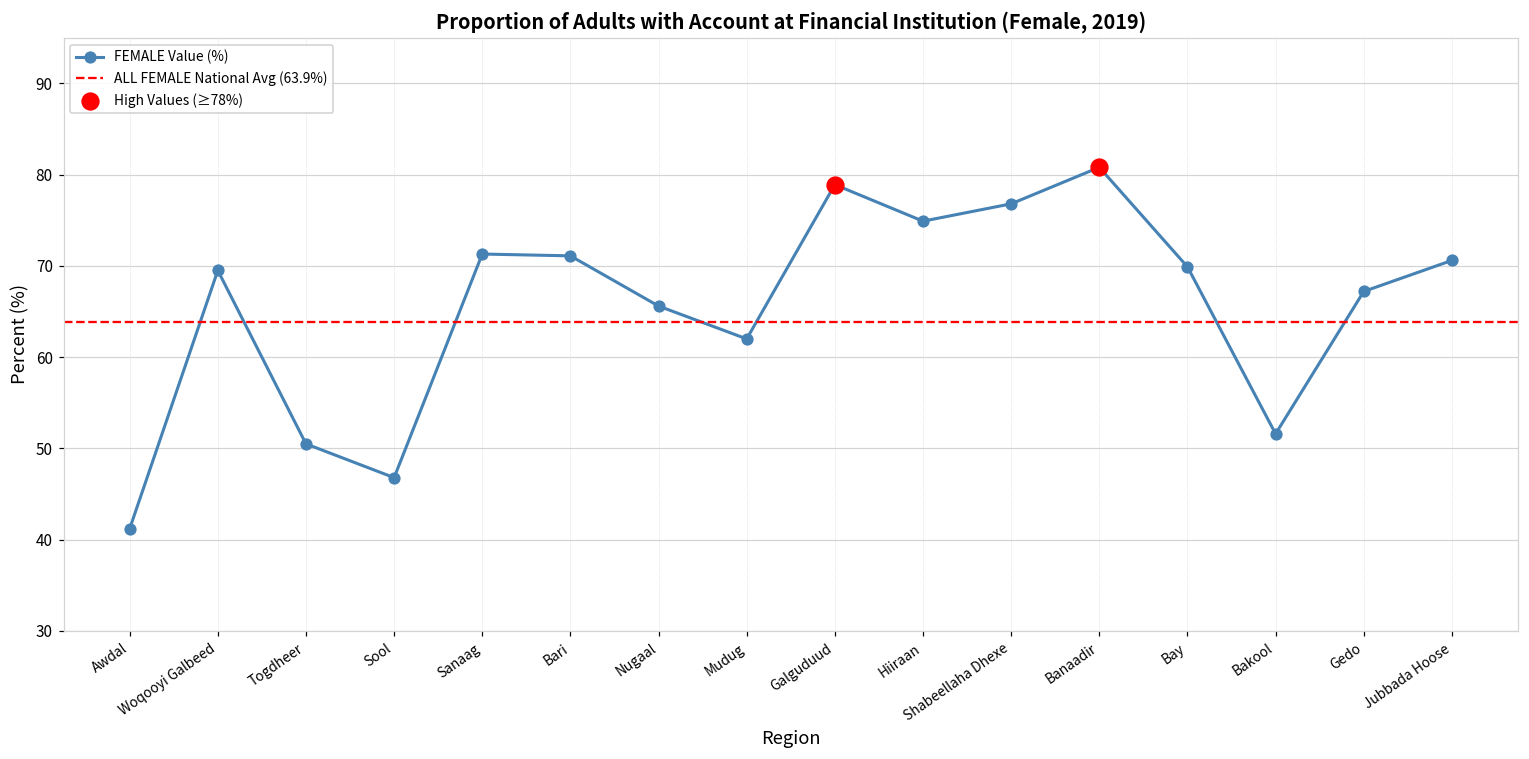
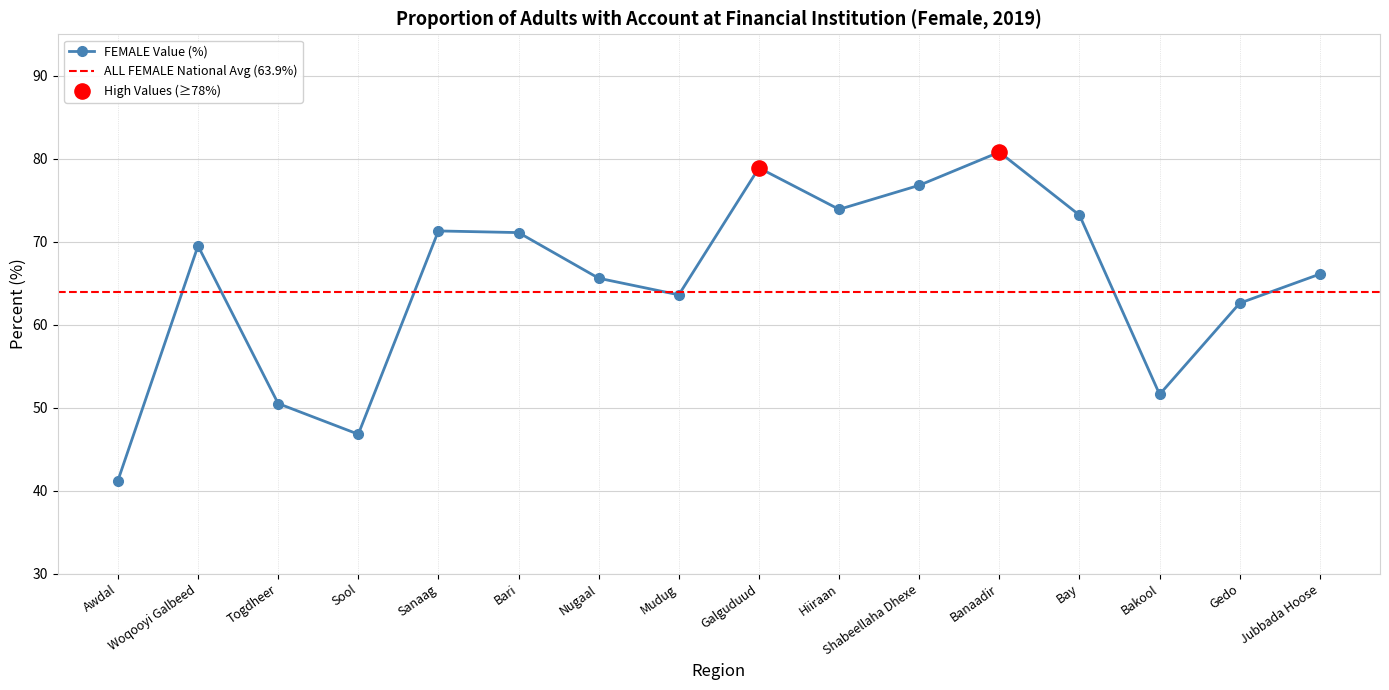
  {
    "FEMALE Value (%)": {
      "Awdal": 41,
      "Woqooyi Galbeed": 70,
      "Togdheer": 51,
      "Sool": 47,
      "Sanaag": 71,
      "Bari": 71,
      "Nugaal": 66,
-     "Mudug": 62,
-     "Hiiraan": 75,
+     "Mudug": 64,
+     "Hiiraan": 74,
      "Shabeellaha Dhexe": 77,
-     "Bay": 70,
+     "Bay": 73,
      "Bakool": 52,
-     "Gedo": 67,
-     "Jubbada Hoose": 71
+     "Gedo": 63,
+     "Jubbada Hoose": 66
    }
  }
